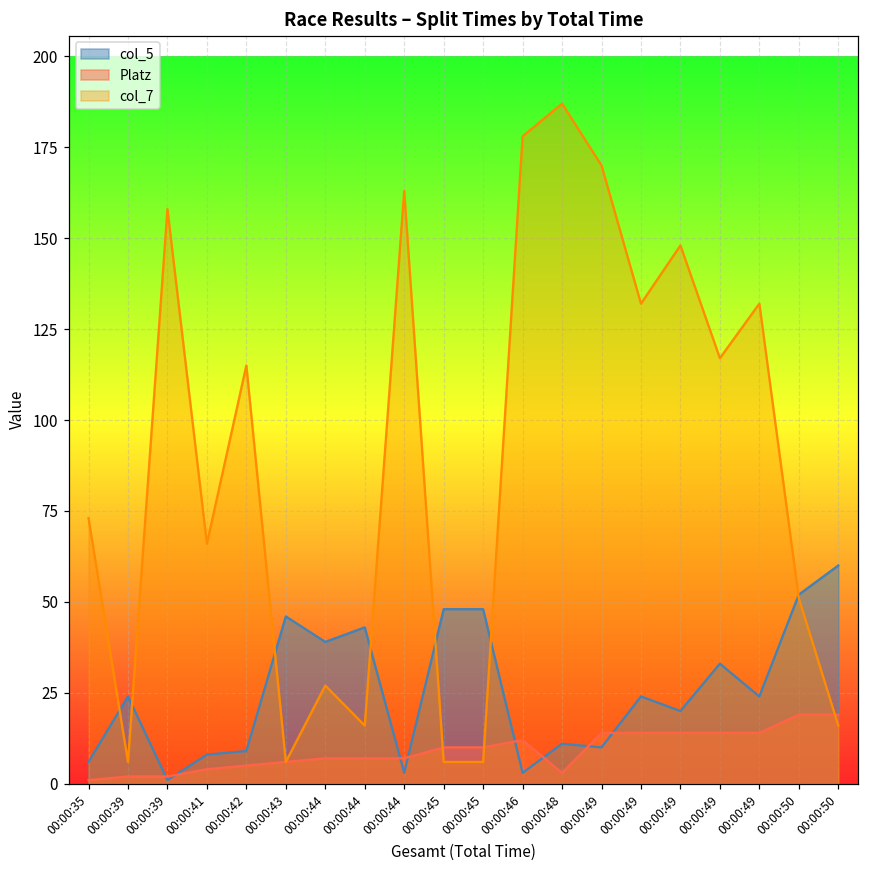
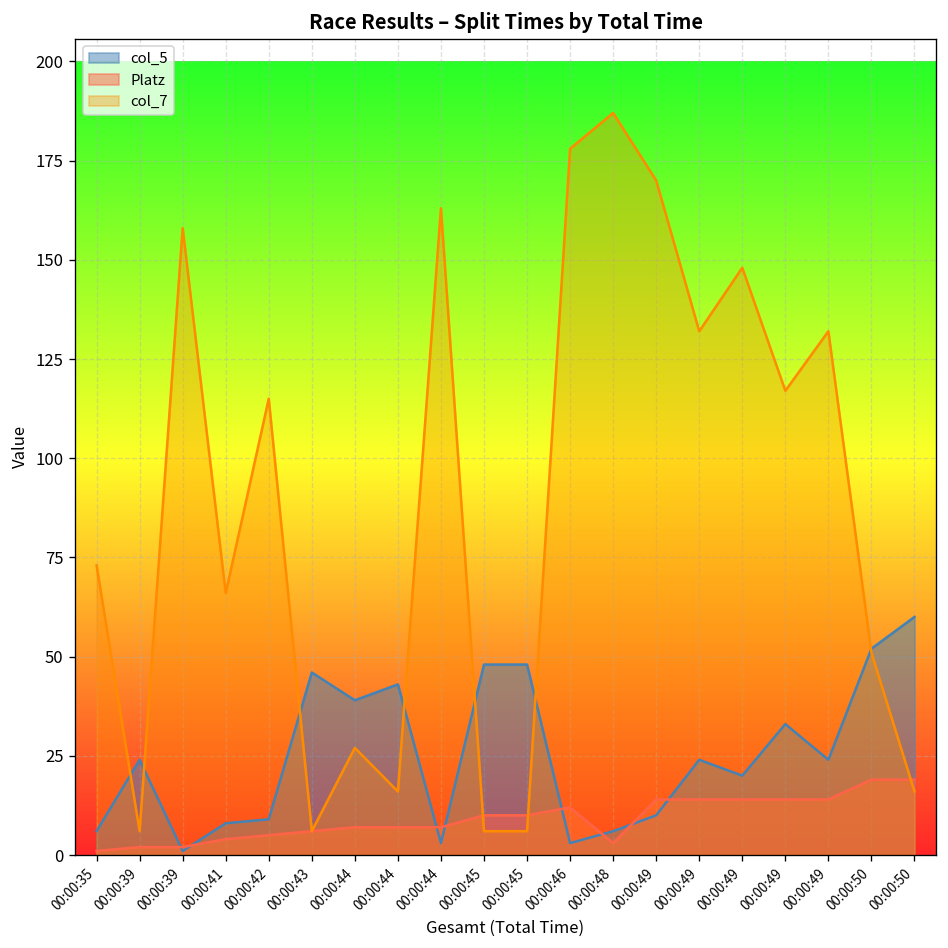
  {
    "col_5": {
      "00:00:35": 6,
      "00:00:41": 8,
      "00:00:42": 9,
      "00:00:43": 46,
      "00:00:46": 3,
-     "00:00:48": 11
+     "00:00:48": 6
    },
    "Platz": {
      "00:00:35": 1,
      "00:00:41": 4,
      "00:00:42": 5,
      "00:00:46": 12,
      "00:00:48": 3
    },
    "col_7": {
      "00:00:35": 73,
      "00:00:41": 66,
      "00:00:42": 115,
      "00:00:46": 178,
      "00:00:48": 187
    }
  }
